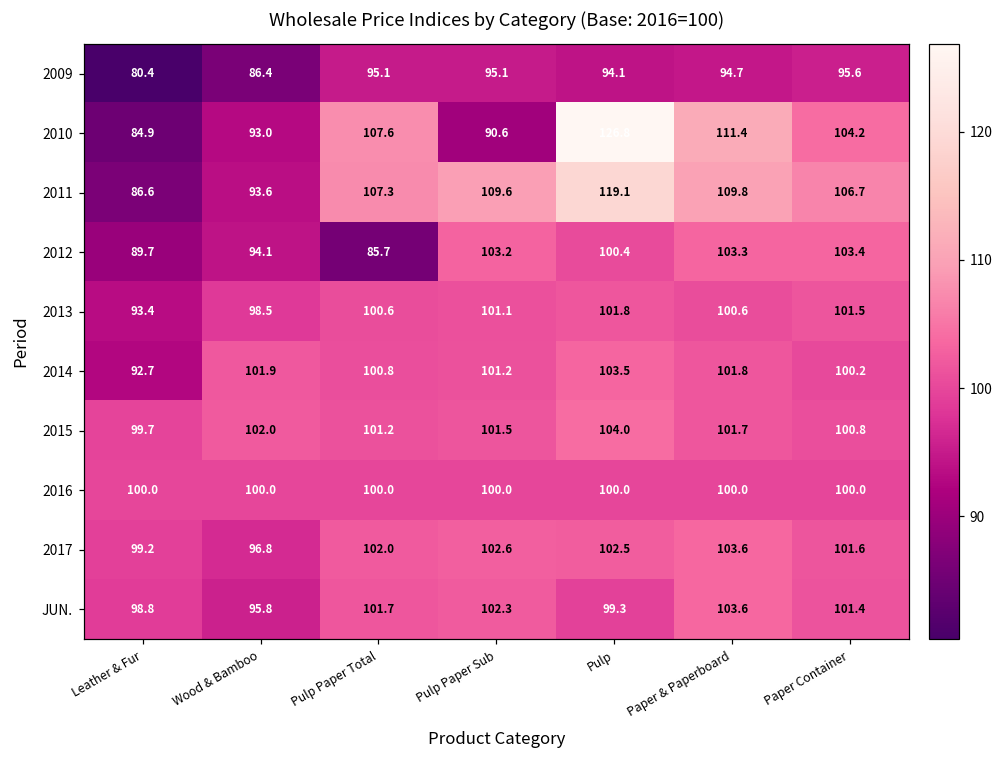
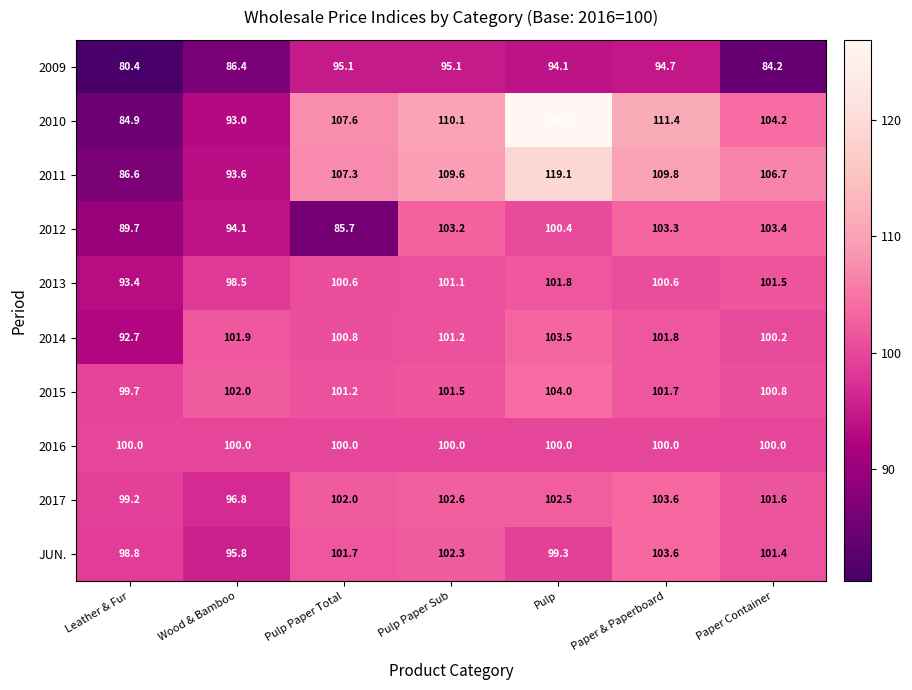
  {
    "2009": {
      "Leather & Fur": 80.4,
      "Wood & Bamboo": 86.4,
      "Pulp Paper Total": 95.1,
      "Pulp Paper Sub": 95.1,
      "Pulp": 94.1,
      "Paper & Paperboard": 94.7,
-     "Paper Container": 95.6
+     "Paper Container": 84.2
    },
    "2010": {
      "Leather & Fur": 84.9,
      "Wood & Bamboo": 93.0,
      "Pulp Paper Total": 107.6,
-     "Pulp Paper Sub": 90.6,
+     "Pulp Paper Sub": 110.1,
      "Paper & Paperboard": 111.4,
      "Paper Container": 104.2
    },
    "2011": {
      "Leather & Fur": 86.6,
      "Wood & Bamboo": 93.6,
      "Pulp Paper Total": 107.3,
      "Pulp Paper Sub": 109.6,
      "Pulp": 119.1,
      "Paper & Paperboard": 109.8,
      "Paper Container": 106.7
    },
    "2012": {
      "Leather & Fur": 89.7,
      "Wood & Bamboo": 94.1,
      "Pulp Paper Total": 85.7,
      "Pulp Paper Sub": 103.2,
      "Pulp": 100.4,
      "Paper & Paperboard": 103.3,
      "Paper Container": 103.4
    },
    "2013": {
      "Leather & Fur": 93.4,
      "Wood & Bamboo": 98.5,
      "Pulp Paper Total": 100.6,
      "Pulp Paper Sub": 101.1,
      "Pulp": 101.8,
      "Paper & Paperboard": 100.6,
      "Paper Container": 101.5
    },
    "2014": {
      "Leather & Fur": 92.7,
      "Wood & Bamboo": 101.9,
      "Pulp Paper Total": 100.8,
      "Pulp Paper Sub": 101.2,
      "Pulp": 103.5,
      "Paper & Paperboard": 101.8,
      "Paper Container": 100.2
    },
    "2015": {
      "Leather & Fur": 99.7,
      "Wood & Bamboo": 102.0,
      "Pulp Paper Total": 101.2,
      "Pulp Paper Sub": 101.5,
      "Pulp": 104.0,
      "Paper & Paperboard": 101.7,
      "Paper Container": 100.8
    },
    "2016": {
      "Leather & Fur": 100.0,
      "Wood & Bamboo": 100.0,
      "Pulp Paper Total": 100.0,
      "Pulp Paper Sub": 100.0,
      "Pulp": 100.0,
      "Paper & Paperboard": 100.0,
      "Paper Container": 100.0
    },
    "2017": {
      "Leather & Fur": 99.2,
      "Wood & Bamboo": 96.8,
      "Pulp Paper Total": 102.0,
      "Pulp Paper Sub": 102.6,
      "Pulp": 102.5,
      "Paper & Paperboard": 103.6,
      "Paper Container": 101.6
    },
    "JUN.": {
      "Leather & Fur": 98.8,
      "Wood & Bamboo": 95.8,
      "Pulp Paper Total": 101.7,
      "Pulp Paper Sub": 102.3,
      "Pulp": 99.3,
      "Paper & Paperboard": 103.6,
      "Paper Container": 101.4
    }
  }
